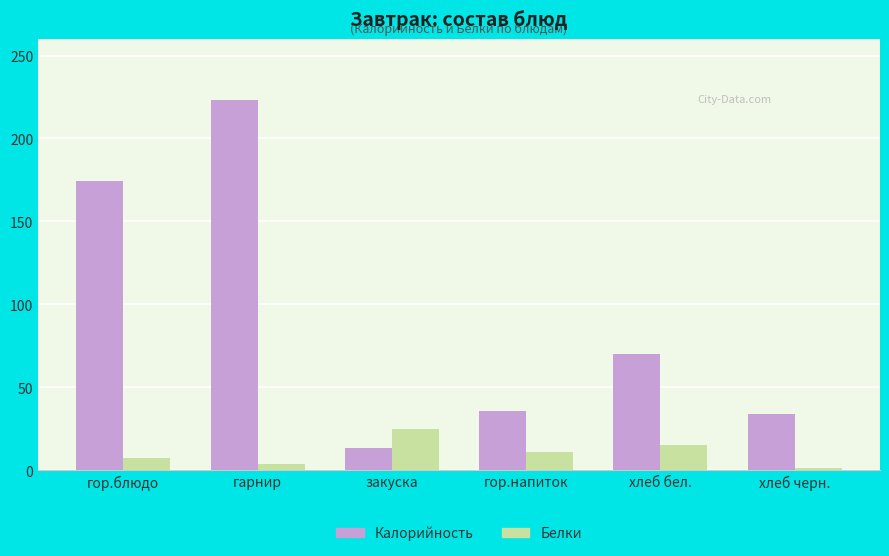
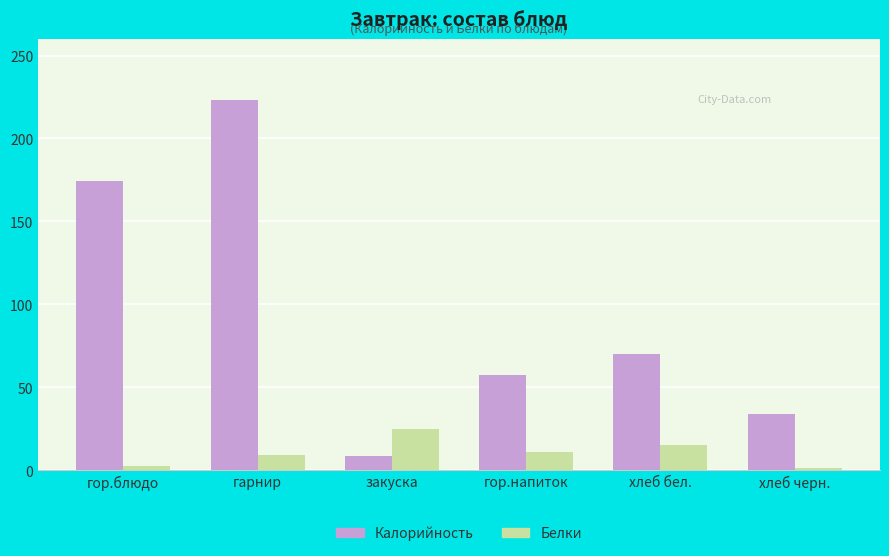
  {
    "Калорийность": {
      "гор.блюдо": 174,
      "гарнир": 223,
-     "закуска": 14,
-     "гор.напиток": 36,
+     "закуска": 8,
+     "гор.напиток": 57,
      "хлеб бел.": 70,
      "хлеб черн.": 34
    },
    "Белки": {
-     "гор.блюдо": 7,
-     "гарнир": 4,
+     "гор.блюдо": 2,
+     "гарнир": 9,
      "закуска": 25,
      "гор.напиток": 11,
      "хлеб бел.": 15
    }
  }
